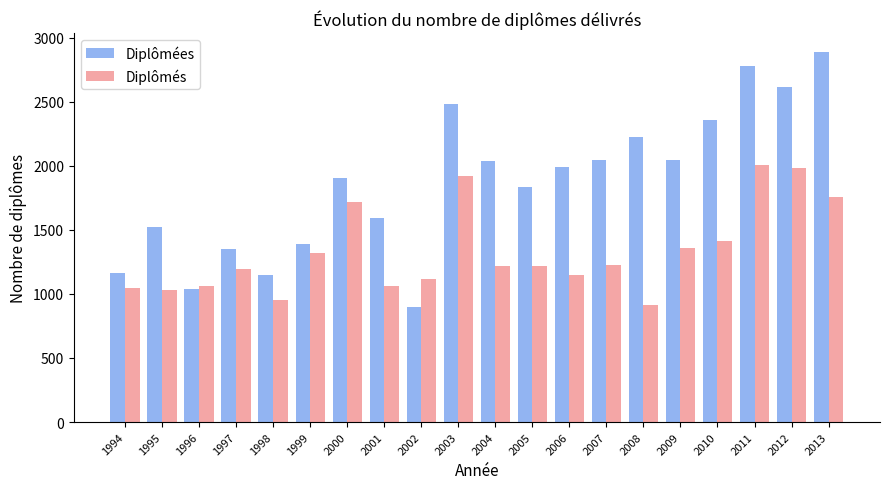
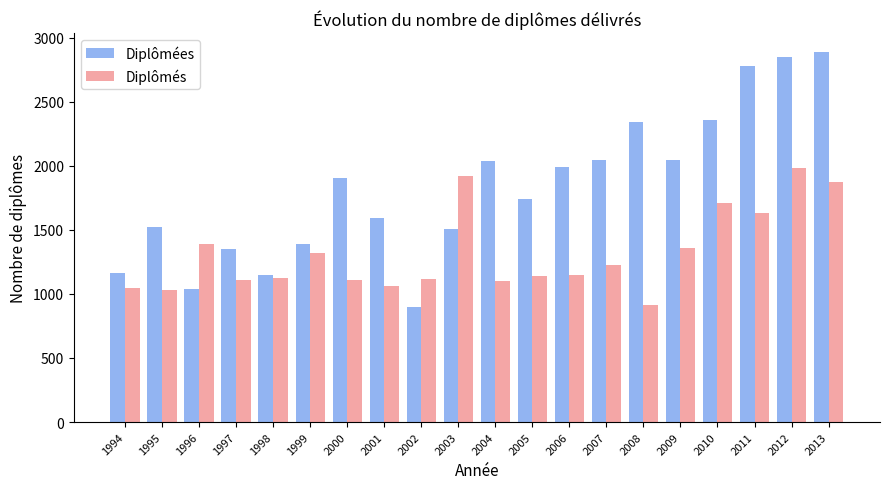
  {
    "Diplômées": {
      "1994": 1170,
      "1995": 1520,
      "1996": 1040,
      "1997": 1350,
      "1998": 1150,
      "1999": 1390,
      "2000": 1910,
      "2001": 1590,
      "2002": 900,
-     "2003": 2480,
+     "2003": 1510,
      "2004": 2040,
-     "2005": 1830,
+     "2005": 1740,
      "2006": 1990,
      "2007": 2050,
-     "2008": 2230,
+     "2008": 2340,
      "2009": 2050,
      "2010": 2360,
      "2011": 2780,
-     "2012": 2610,
+     "2012": 2850,
      "2013": 2890
    },
    "Diplômés": {
      "1994": 1050,
      "1995": 1030,
-     "1996": 1060,
-     "1997": 1190,
-     "1998": 950,
+     "1996": 1390,
+     "1997": 1110,
+     "1998": 1120,
      "1999": 1320,
-     "2000": 1720,
+     "2000": 1110,
      "2001": 1060,
      "2002": 1120,
      "2003": 1920,
-     "2004": 1220,
-     "2005": 1220,
+     "2004": 1100,
+     "2005": 1140,
      "2006": 1140,
      "2007": 1220,
      "2008": 910,
      "2009": 1360,
-     "2010": 1410,
-     "2011": 2000,
+     "2010": 1710,
+     "2011": 1630,
      "2012": 1990,
-     "2013": 1760
+     "2013": 1870
    }
  }
